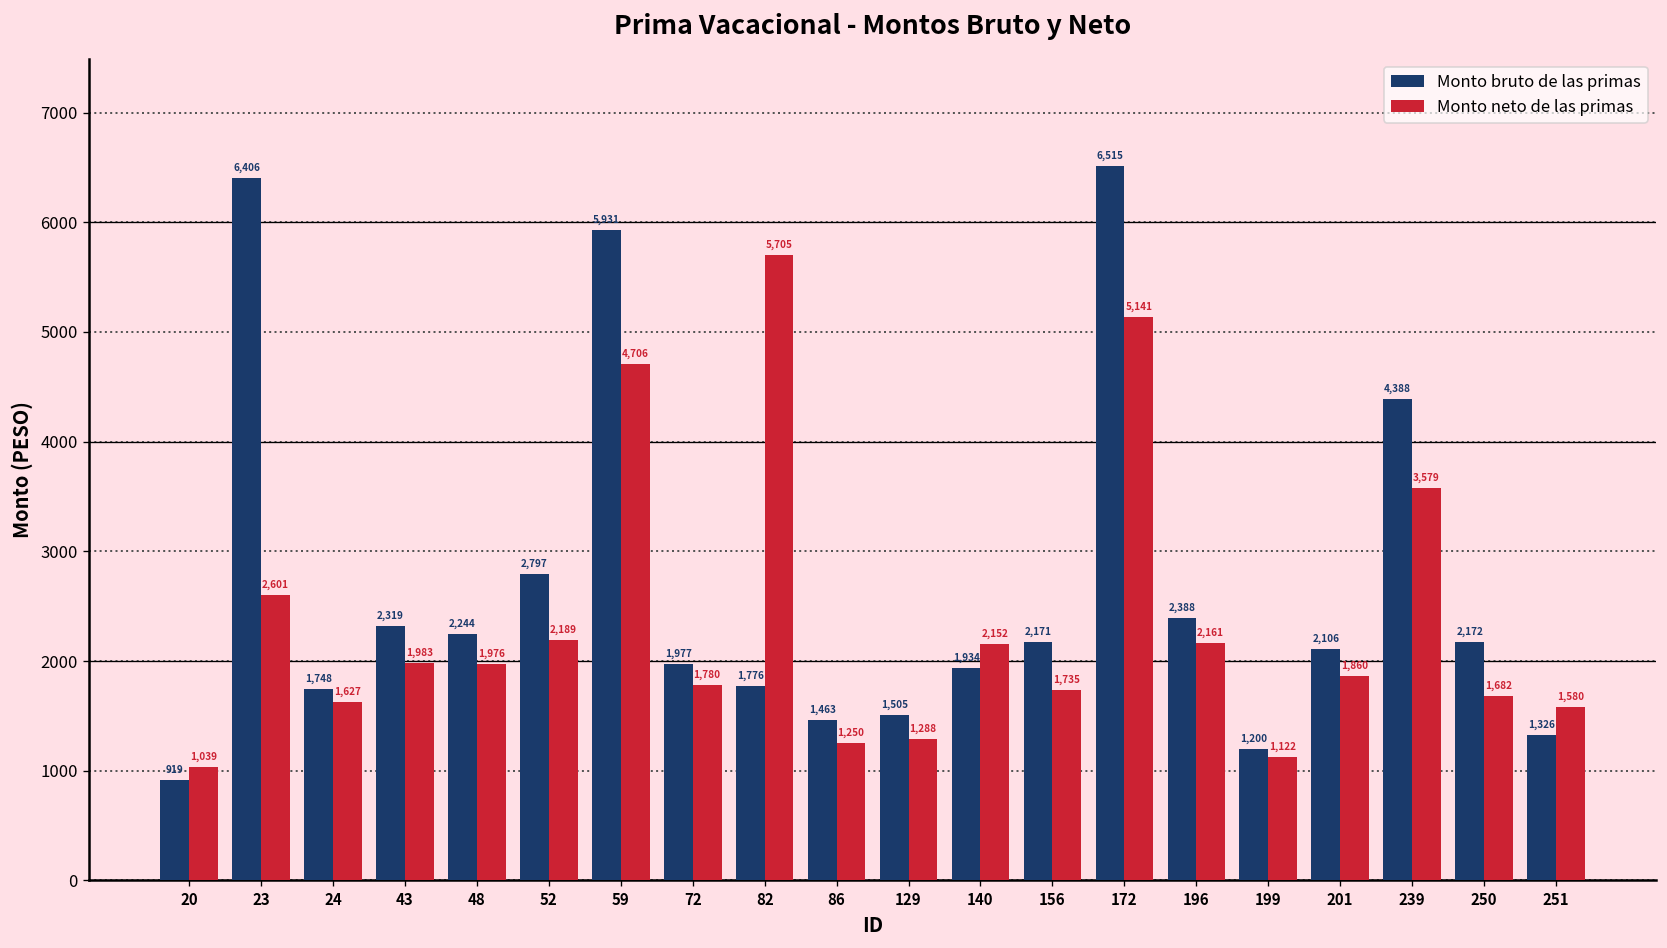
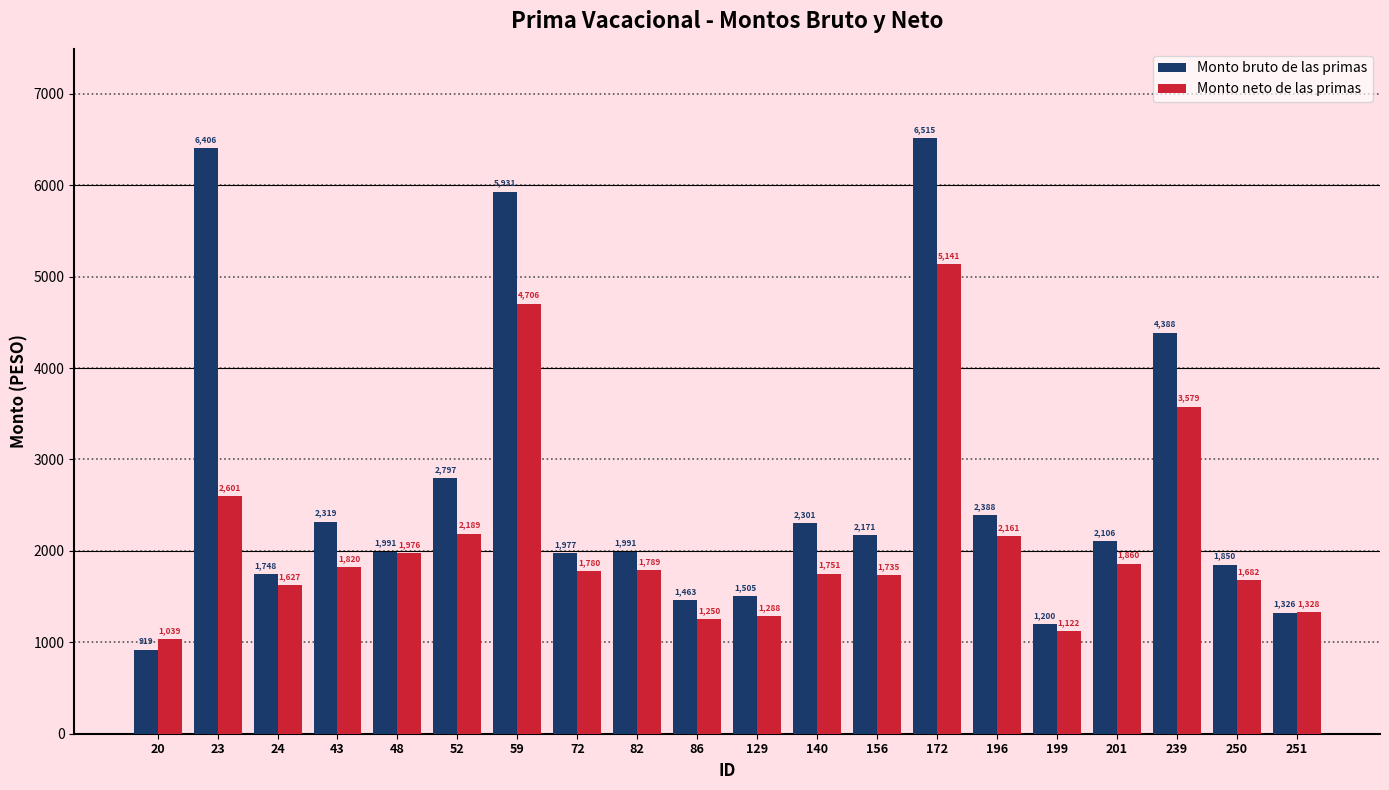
  {
    "Monto bruto de las primas": {
      "20": "919",
      "23": "6,406",
      "24": "1,748",
      "43": "2,319",
-     "48": "2,244",
+     "48": "1,991",
      "52": "2,797",
      "59": "5,931",
      "72": "1,977",
-     "82": "1,776",
+     "82": "1,991",
      "86": "1,463",
      "129": "1,505",
-     "140": "1,934",
+     "140": "2,301",
      "156": "2,171",
      "172": "6,515",
      "196": "2,388",
      "199": "1,200",
      "201": "2,106",
      "239": "4,388",
-     "250": "2,172",
+     "250": "1,850",
      "251": "1,326"
    },
    "Monto neto de las primas": {
      "20": "1,039",
      "23": "2,601",
      "24": "1,627",
-     "43": "1,983",
+     "43": "1,820",
      "48": "1,976",
      "52": "2,189",
      "59": "4,706",
      "72": "1,780",
-     "82": "5,705",
+     "82": "1,789",
      "86": "1,250",
      "129": "1,288",
-     "140": "2,152",
+     "140": "1,751",
      "156": "1,735",
      "172": "5,141",
      "196": "2,161",
      "199": "1,122",
      "201": "1,860",
      "239": "3,579",
      "250": "1,682",
-     "251": "1,580"
+     "251": "1,328"
    }
  }
